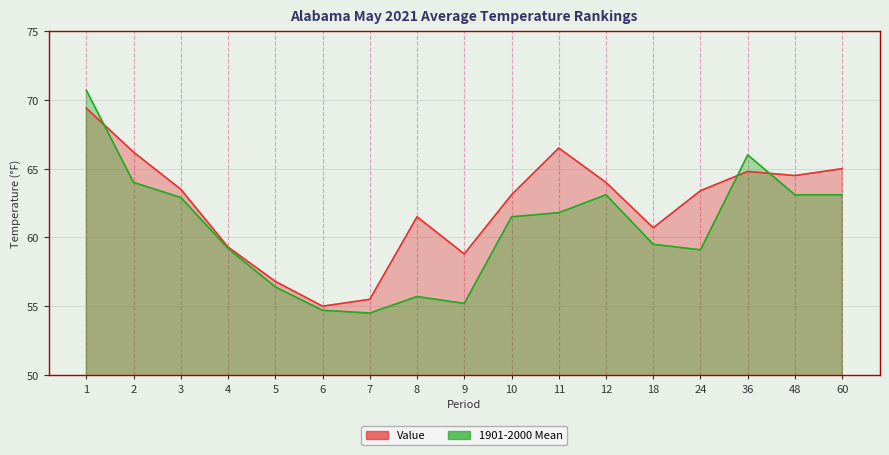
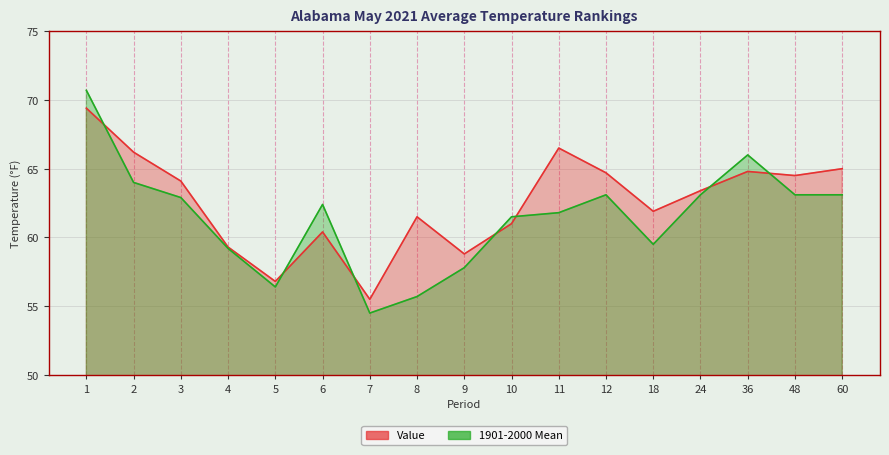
  {
    "Value": {
      "1": 69.4,
      "2": 66.2,
-     "3": 63.5,
+     "3": 64.1,
      "5": 56.8,
-     "6": 55.0,
+     "6": 60.4,
      "7": 55.5,
      "8": 61.5,
      "9": 58.8,
-     "10": 63.1,
+     "10": 61.0,
      "11": 66.5,
-     "12": 64.0,
-     "18": 60.7,
+     "12": 64.7,
+     "18": 61.9,
      "24": 63.4,
      "36": 64.8,
      "48": 64.5,
      "60": 65.0
    },
    "1901-2000 Mean": {
      "1": 70.7,
      "2": 64.0,
      "3": 62.9,
      "5": 56.4,
-     "6": 54.7,
+     "6": 62.4,
      "7": 54.5,
      "8": 55.7,
-     "9": 55.2,
+     "9": 57.8,
      "10": 61.5,
      "11": 61.8,
      "12": 63.1,
      "18": 59.5,
-     "24": 59.1,
+     "24": 63.1,
      "36": 66.0,
      "48": 63.1,
      "60": 63.1
    }
  }
